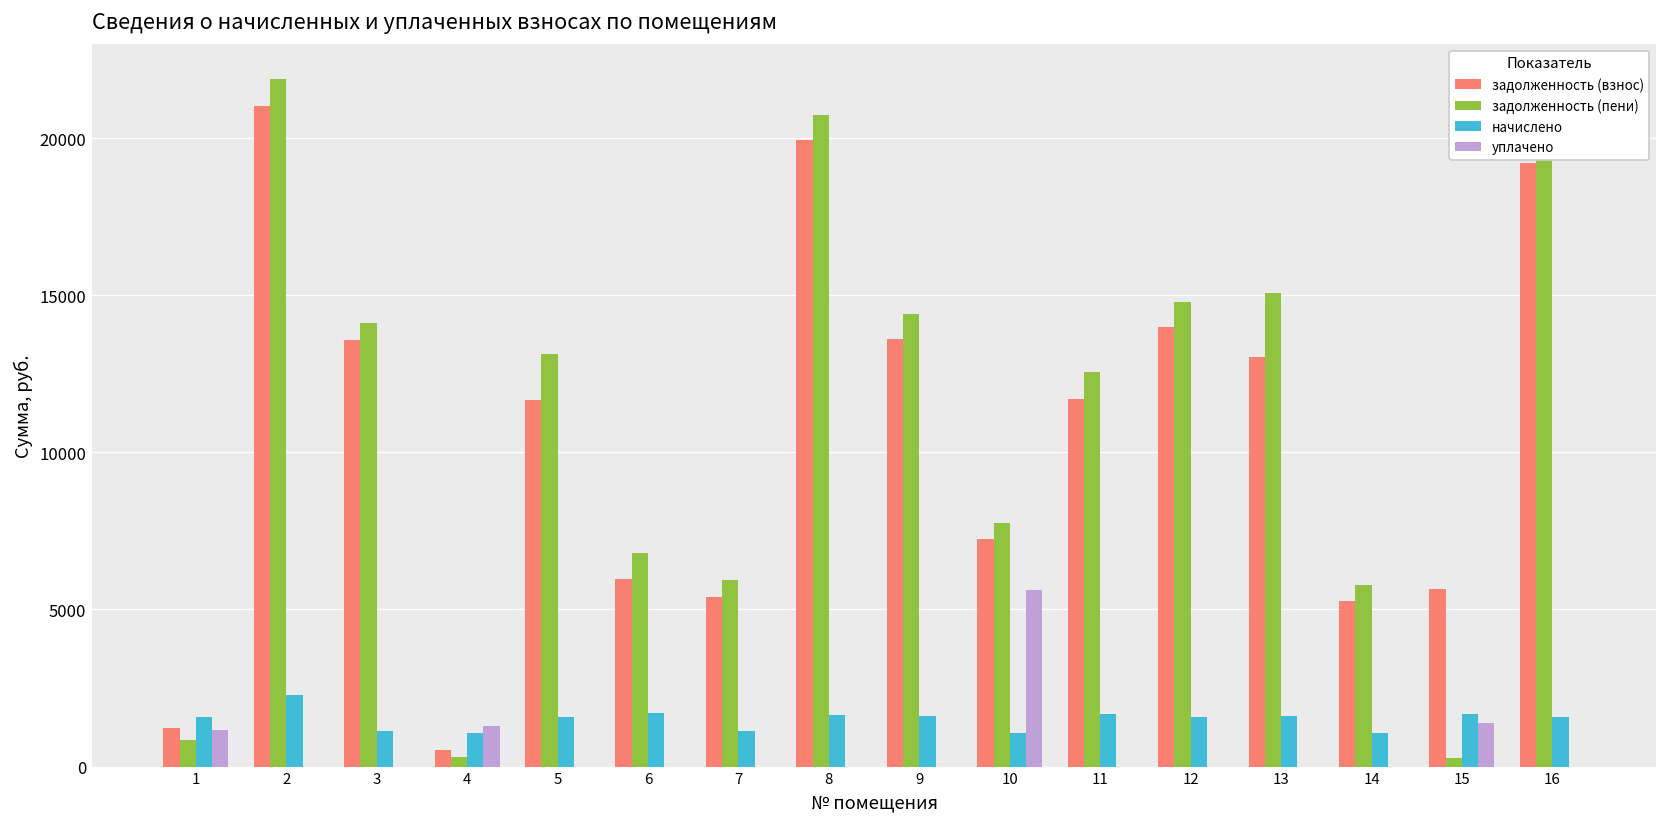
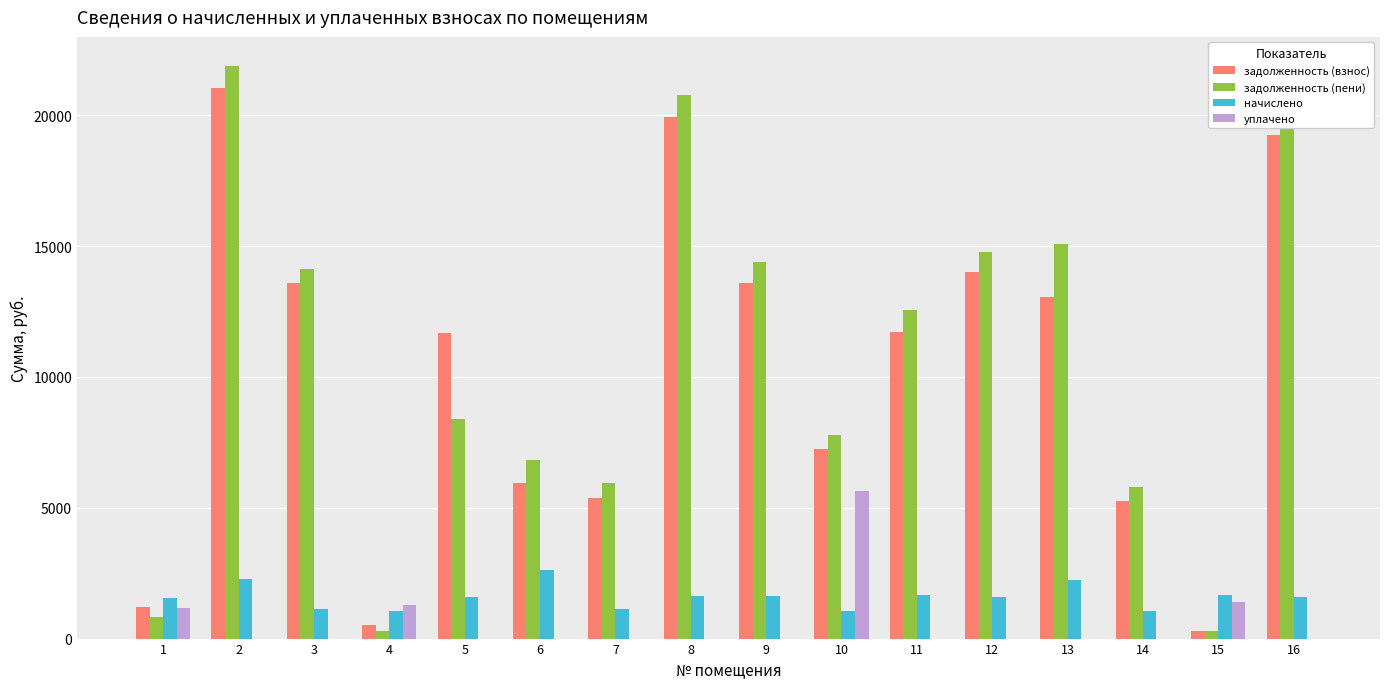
  {
    "задолженность (взнос)": {
      "1": 1200,
      "2": 21000,
      "3": 13600,
      "4": 500,
      "5": 11700,
      "6": 6000,
      "7": 5400,
      "8": 19900,
      "9": 13600,
      "10": 7200,
      "11": 11700,
      "12": 14000,
      "13": 13000,
      "14": 5300,
-     "15": 5700,
+     "15": 300,
      "16": 19200
    },
    "задолженность (пени)": {
      "1": 800,
      "2": 21900,
      "3": 14100,
      "4": 300,
-     "5": 13100,
+     "5": 8400,
      "6": 6800,
      "7": 5900,
      "8": 20800,
      "9": 14400,
      "10": 7800,
      "11": 12500,
      "12": 14800,
      "13": 15100,
      "14": 5800,
      "15": 300
    },
    "начислено": {
      "1": 1600,
      "2": 2300,
      "3": 1100,
      "4": 1100,
      "5": 1600,
-     "6": 1700,
+     "6": 2600,
      "7": 1100,
      "8": 1600,
      "9": 1600,
      "10": 1100,
      "11": 1700,
      "12": 1600,
-     "13": 1600,
+     "13": 2200,
      "14": 1100,
      "15": 1700,
      "16": 1600
    },
    "уплачено": {
      "1": 1200,
      "2": 0,
      "3": 0,
      "4": 1300,
      "5": 0,
      "6": 0,
      "7": 0,
      "8": 0,
      "9": 0,
      "10": 5600,
      "11": 0,
      "12": 0,
      "13": 0,
      "14": 0,
      "15": 1400,
      "16": 0
    }
  }
